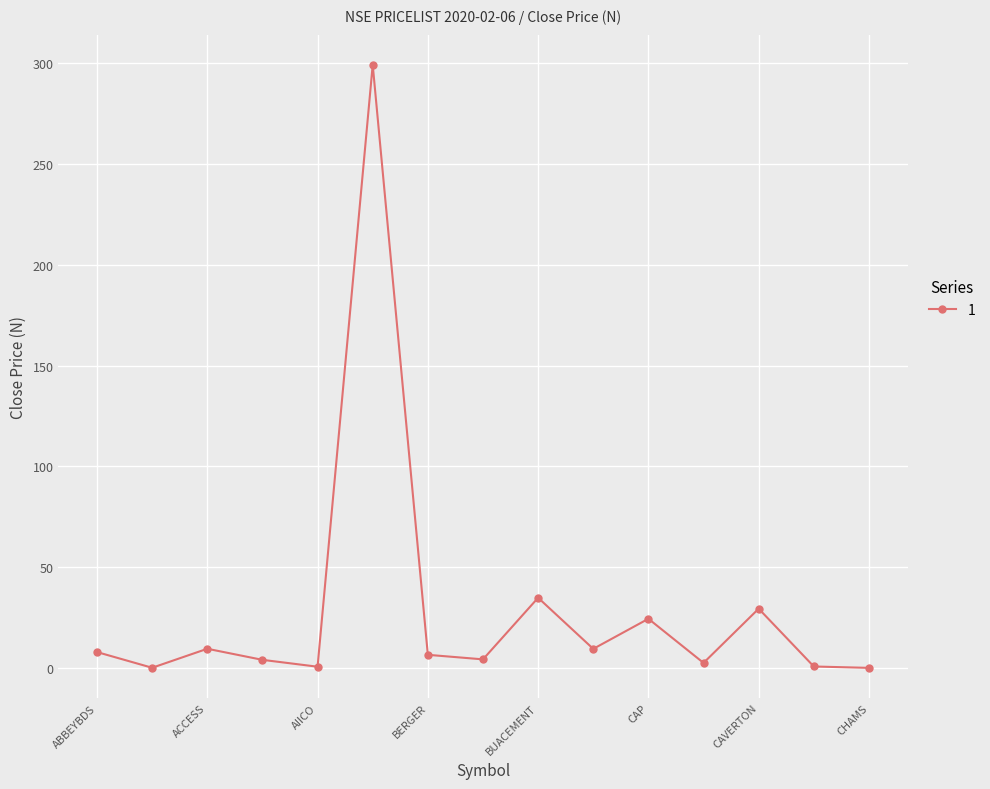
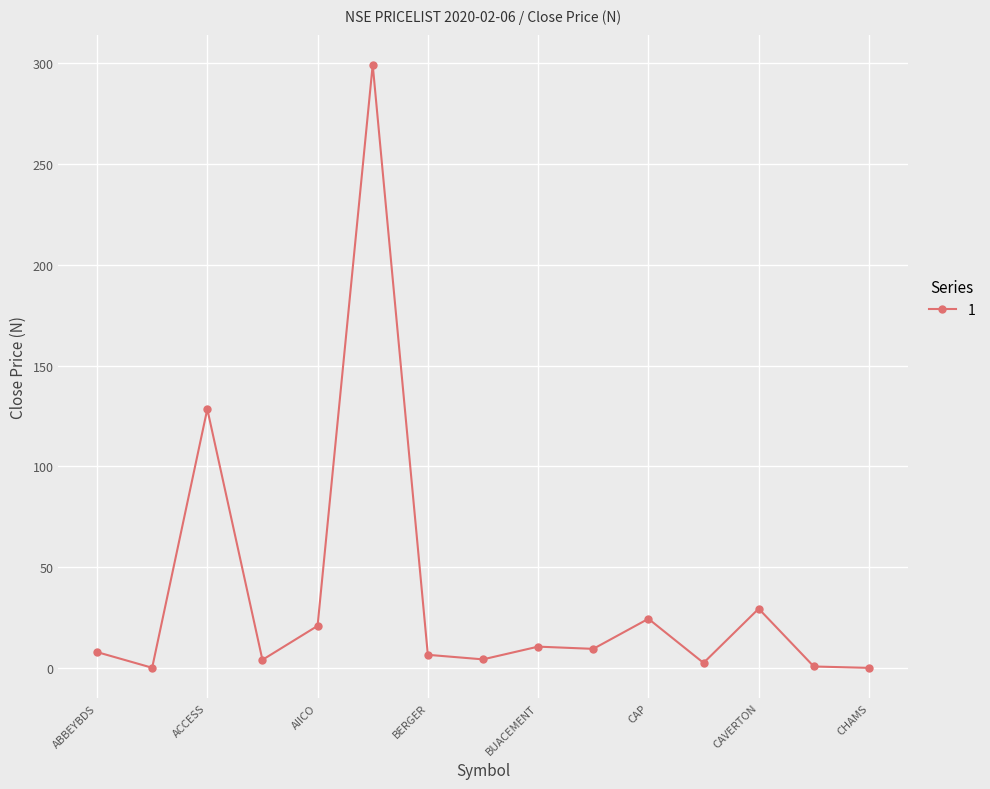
  {
    "ABBEYBDS": 8,
-   "ACCESS": 10,
-   "AIICO": 1,
+   "ACCESS": 128,
+   "AIICO": 21,
    "BERGER": 7,
-   "BUACEMENT": 35,
+   "BUACEMENT": 11,
    "CAP": 25,
    "CAVERTON": 30,
    "CHAMS": 0
  }
